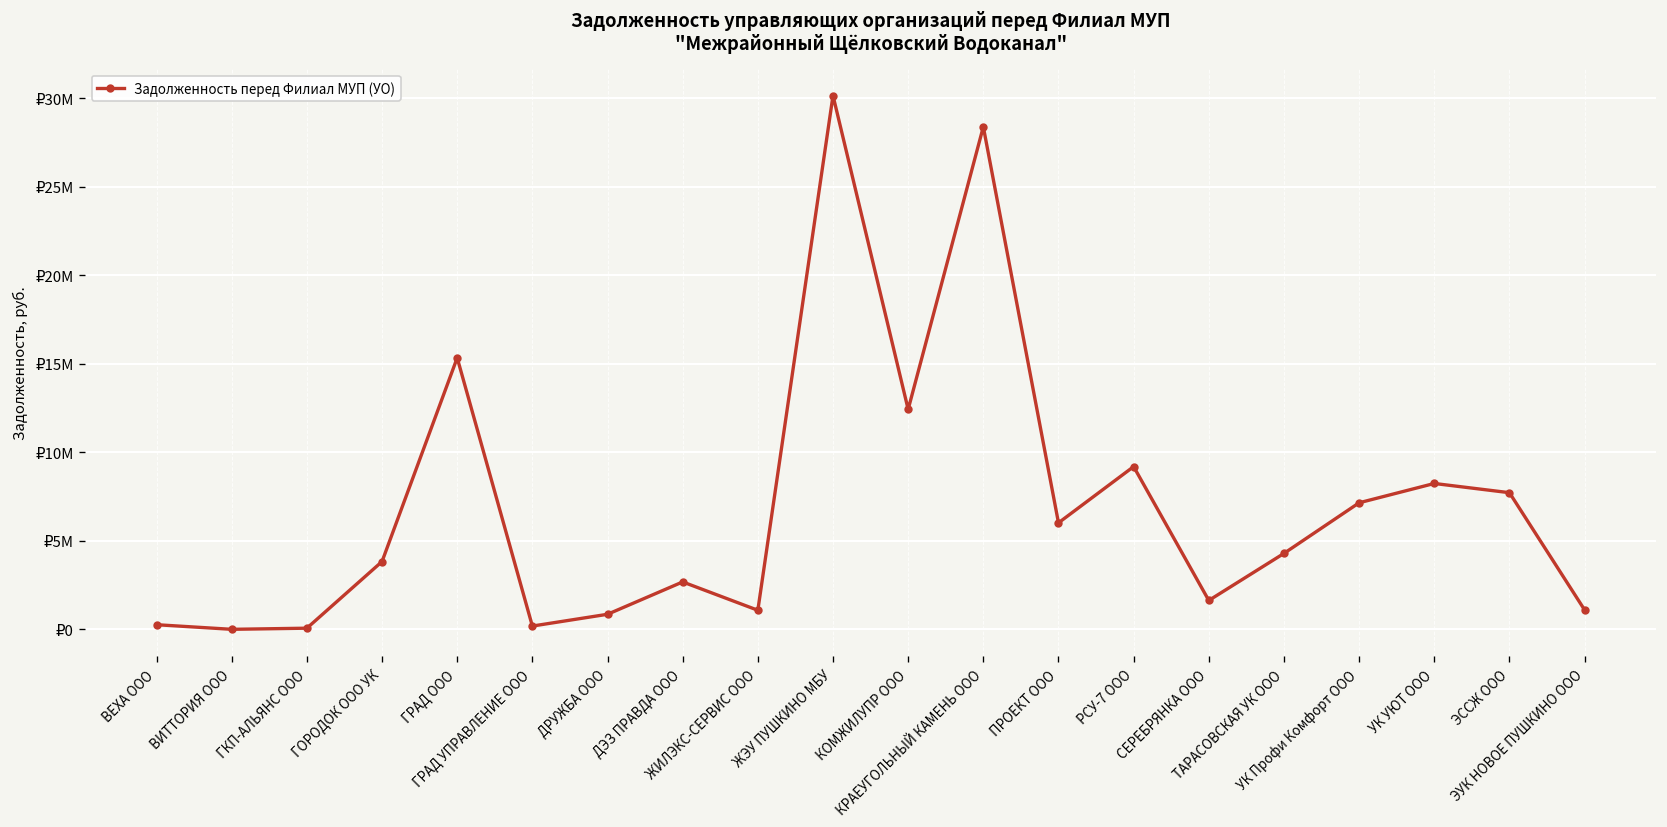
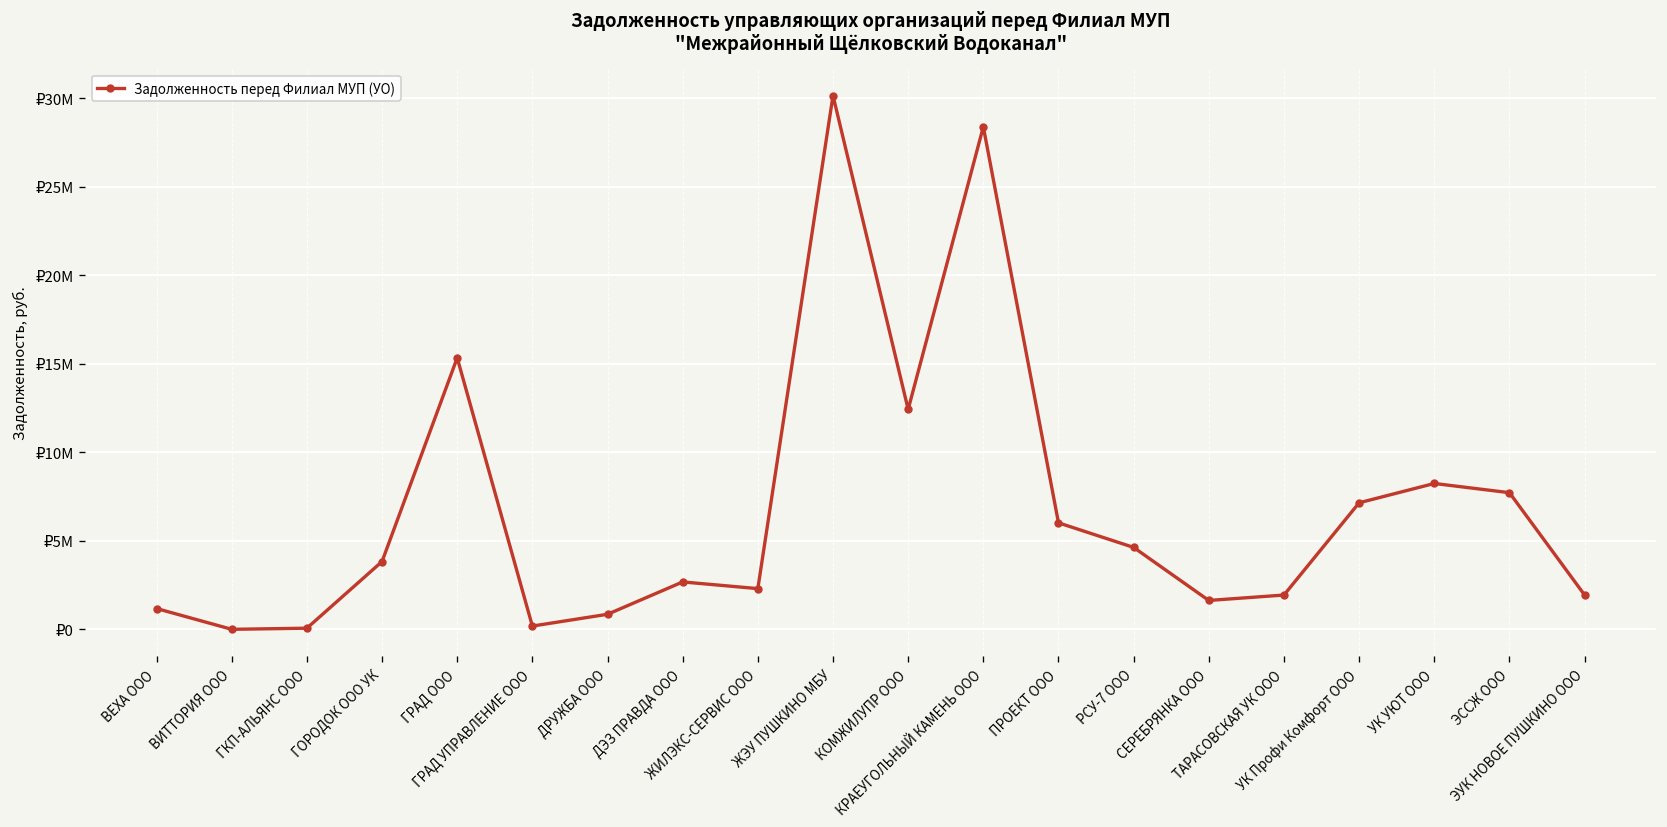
  {
-   "ВЕХА ООО": "₽300000",
+   "ВЕХА ООО": "₽1200000",
    "ВИТТОРИЯ ООО": "₽0",
    "ГКП-АЛЬЯНС ООО": "₽100000",
    "ГОРОДОК ООО УК": "₽3800000",
    "ГРАД ООО": "₽15300000",
    "ГРАД УПРАВЛЕНИЕ ООО": "₽200000",
    "ДРУЖБА ООО": "₽800000",
    "ДЭЗ ПРАВДА ООО": "₽2700000",
-   "ЖИЛЭКС-СЕРВИС ООО": "₽1100000",
+   "ЖИЛЭКС-СЕРВИС ООО": "₽2300000",
    "ЖЭУ ПУШКИНО МБУ": "₽30200000",
    "КОМЖИЛУПР ООО": "₽12400000",
    "КРАЕУГОЛЬНЫЙ КАМЕНЬ ООО": "₽28400000",
    "ПРОЕКТ ООО": "₽6000000",
-   "РСУ-7 ООО": "₽9200000",
+   "РСУ-7 ООО": "₽4600000",
    "СЕРЕБРЯНКА ООО": "₽1600000",
-   "ТАРАСОВСКАЯ УК ООО": "₽4300000",
+   "ТАРАСОВСКАЯ УК ООО": "₽1900000",
    "УК Профи Комфорт ООО": "₽7200000",
    "УК УЮТ ООО": "₽8200000",
    "ЭССЖ ООО": "₽7700000",
-   "ЭУК НОВОЕ ПУШКИНО ООО": "₽1100000"
+   "ЭУК НОВОЕ ПУШКИНО ООО": "₽1900000"
  }
